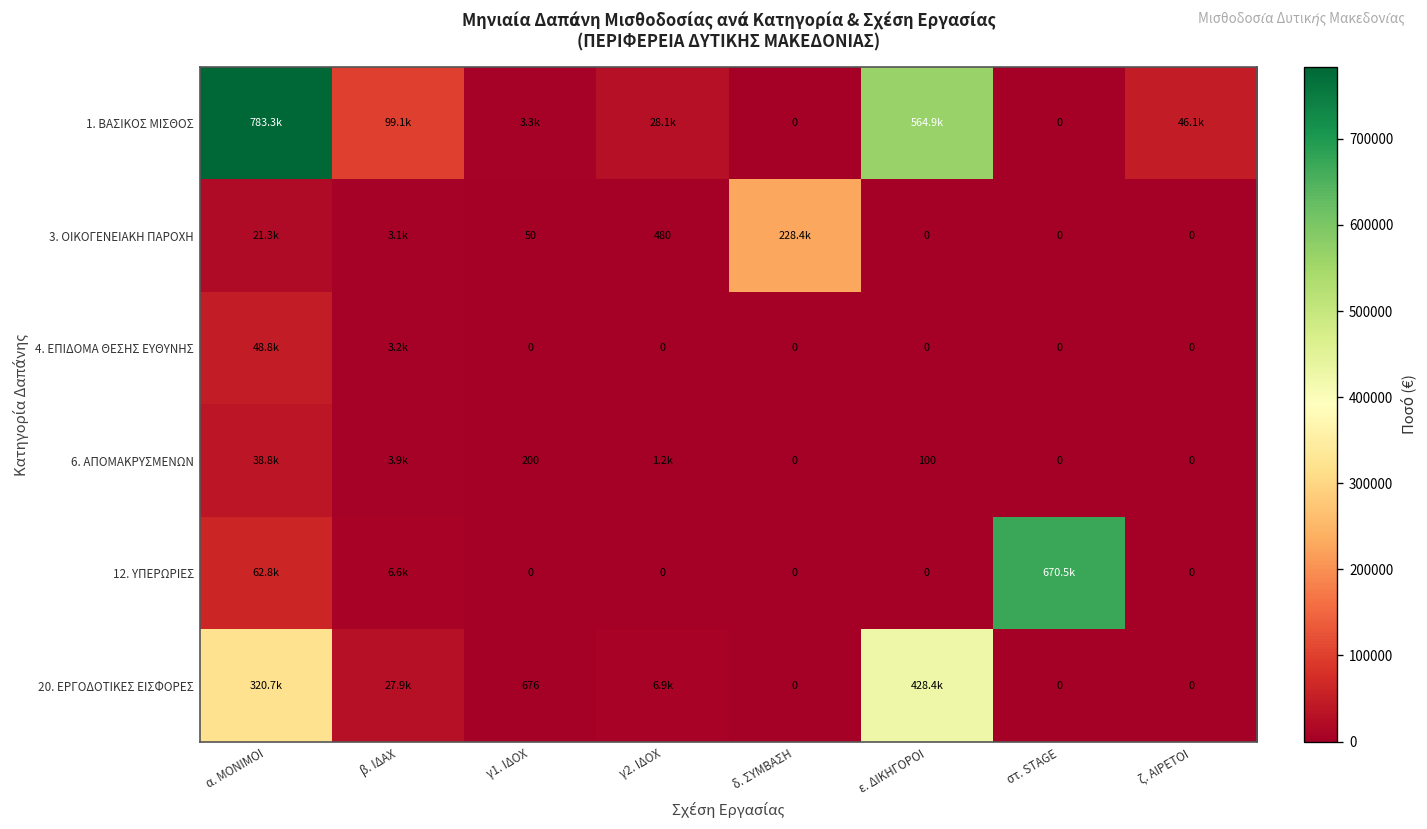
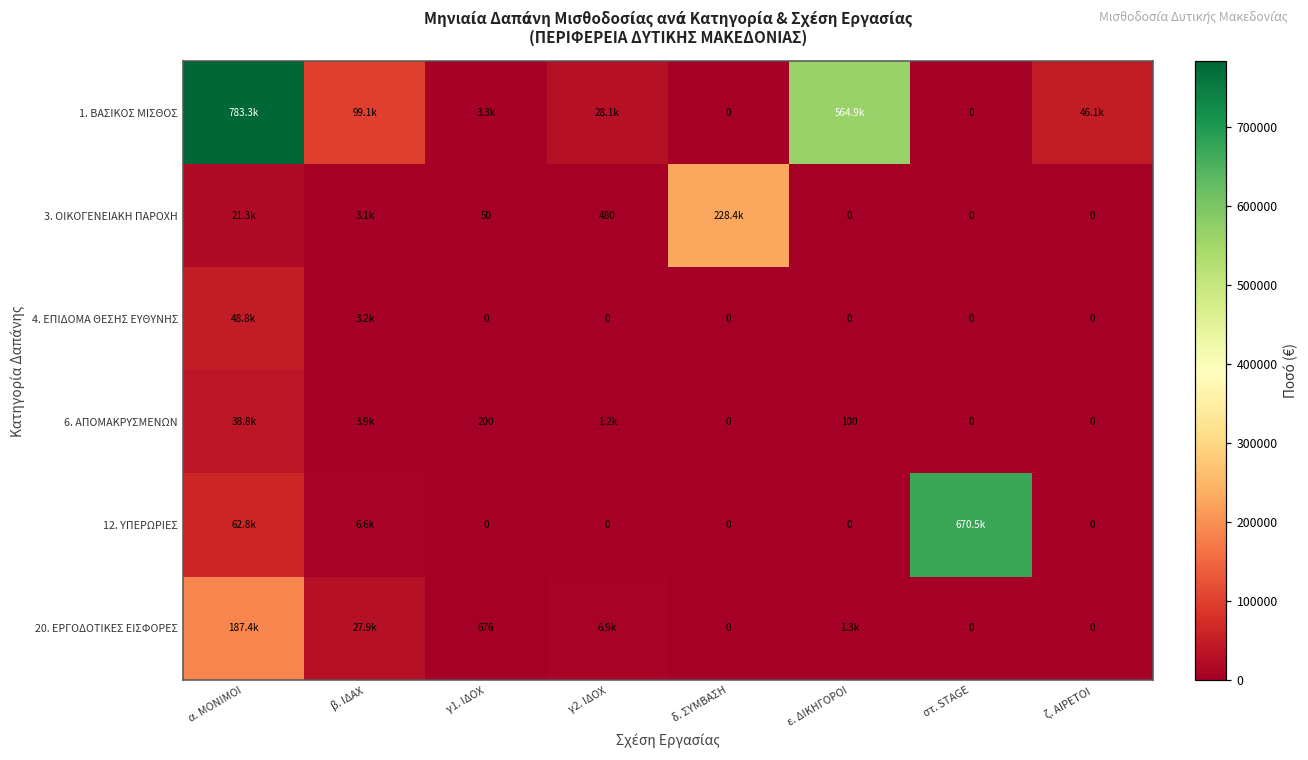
  {
    "1. ΒΑΣΙΚΟΣ ΜΙΣΘΟΣ": {
      "α. ΜΟΝΙΜΟΙ": "783.3k",
      "β. ΙΔΑΧ": "99.1k",
      "γ1. ΙΔΟΧ": "3.3k",
      "γ2. ΙΔΟΧ": "28.1k",
      "δ. ΣΥΜΒΑΣΗ": "0",
      "ε. ΔΙΚΗΓΟΡΟΙ": "564.9k",
      "στ. STAGE": "0",
      "ζ. ΑΙΡΕΤΟΙ": "46.1k"
    },
    "3. ΟΙΚΟΓΕΝΕΙΑΚΗ ΠΑΡΟΧΗ": {
      "α. ΜΟΝΙΜΟΙ": "21.3k",
      "β. ΙΔΑΧ": "3.1k",
      "γ1. ΙΔΟΧ": "50",
      "γ2. ΙΔΟΧ": "480",
      "δ. ΣΥΜΒΑΣΗ": "228.4k",
      "ε. ΔΙΚΗΓΟΡΟΙ": "0",
      "στ. STAGE": "0",
      "ζ. ΑΙΡΕΤΟΙ": "0"
    },
    "4. ΕΠΙΔΟΜΑ ΘΕΣΗΣ ΕΥΘΥΝΗΣ": {
      "α. ΜΟΝΙΜΟΙ": "48.8k",
      "β. ΙΔΑΧ": "3.2k",
      "γ1. ΙΔΟΧ": "0",
      "γ2. ΙΔΟΧ": "0",
      "δ. ΣΥΜΒΑΣΗ": "0",
      "ε. ΔΙΚΗΓΟΡΟΙ": "0",
      "στ. STAGE": "0",
      "ζ. ΑΙΡΕΤΟΙ": "0"
    },
    "6. ΑΠΟΜΑΚΡΥΣΜΕΝΩΝ": {
      "α. ΜΟΝΙΜΟΙ": "38.8k",
      "β. ΙΔΑΧ": "3.9k",
      "γ1. ΙΔΟΧ": "200",
      "γ2. ΙΔΟΧ": "1.2k",
      "δ. ΣΥΜΒΑΣΗ": "0",
      "ε. ΔΙΚΗΓΟΡΟΙ": "100",
      "στ. STAGE": "0",
      "ζ. ΑΙΡΕΤΟΙ": "0"
    },
    "12. ΥΠΕΡΩΡΙΕΣ": {
      "α. ΜΟΝΙΜΟΙ": "62.8k",
      "β. ΙΔΑΧ": "6.6k",
      "γ1. ΙΔΟΧ": "0",
      "γ2. ΙΔΟΧ": "0",
      "δ. ΣΥΜΒΑΣΗ": "0",
      "ε. ΔΙΚΗΓΟΡΟΙ": "0",
      "στ. STAGE": "670.5k",
      "ζ. ΑΙΡΕΤΟΙ": "0"
    },
    "20. ΕΡΓΟΔΟΤΙΚΕΣ ΕΙΣΦΟΡΕΣ": {
-     "α. ΜΟΝΙΜΟΙ": "320.7k",
+     "α. ΜΟΝΙΜΟΙ": "187.4k",
      "β. ΙΔΑΧ": "27.9k",
      "γ1. ΙΔΟΧ": "676",
      "γ2. ΙΔΟΧ": "6.9k",
      "δ. ΣΥΜΒΑΣΗ": "0",
-     "ε. ΔΙΚΗΓΟΡΟΙ": "428.4k",
+     "ε. ΔΙΚΗΓΟΡΟΙ": "1.3k",
      "στ. STAGE": "0",
      "ζ. ΑΙΡΕΤΟΙ": "0"
    }
  }
